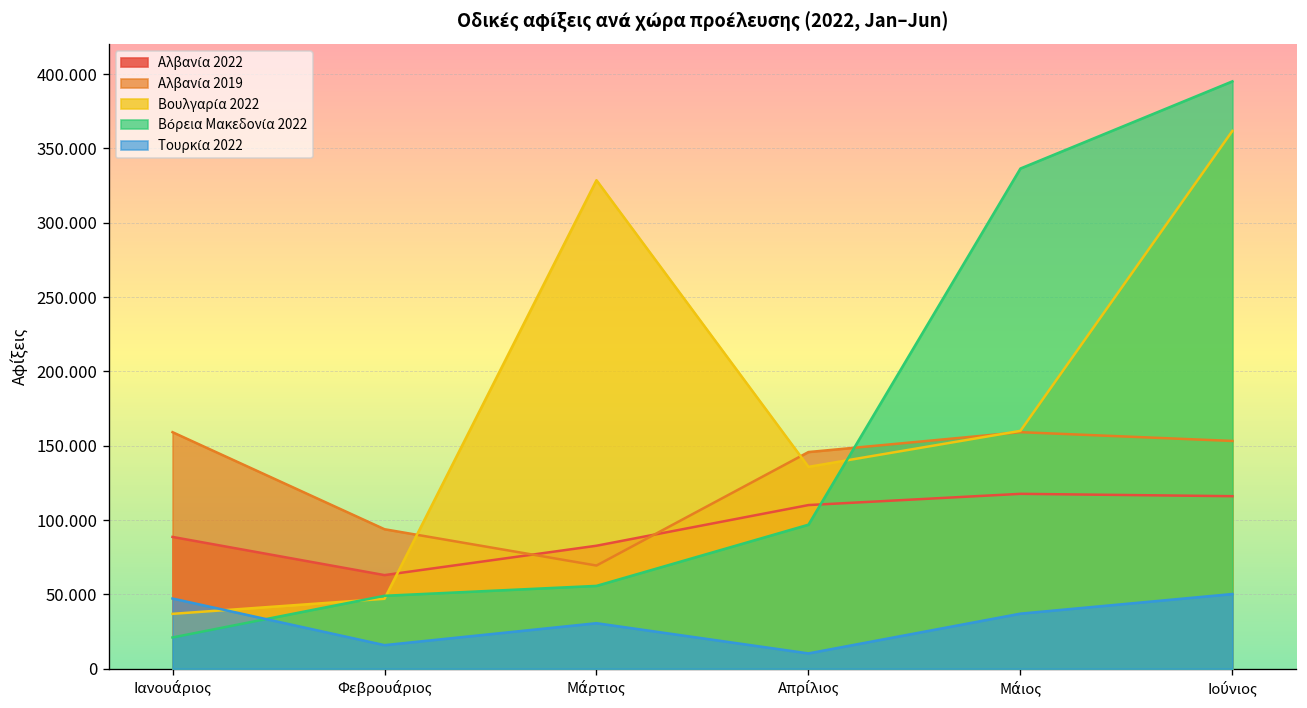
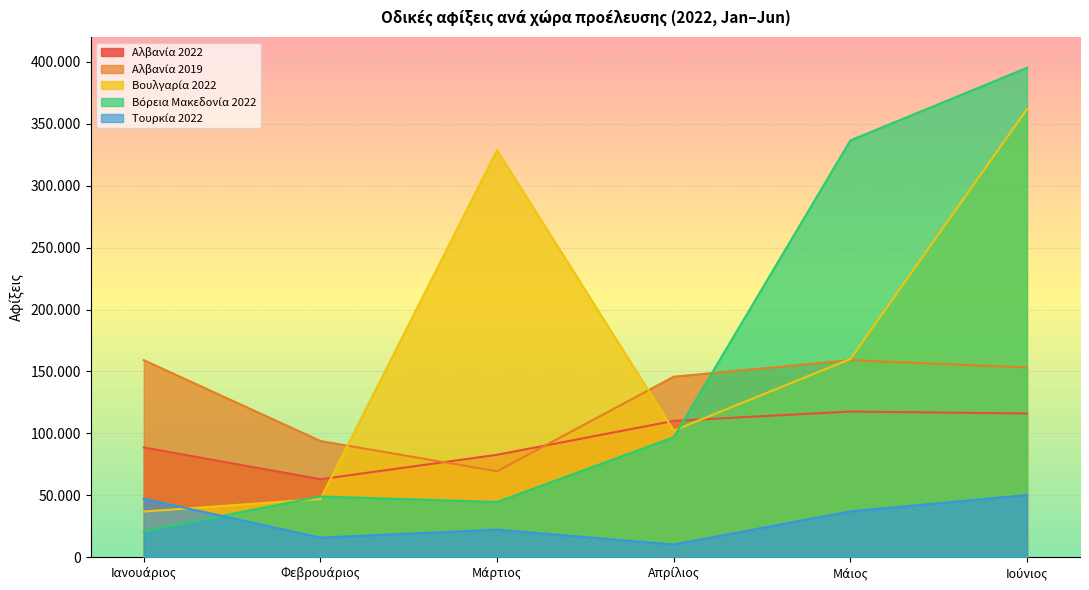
  {
    "Βουλγαρία 2022": {
      "Ιανουάριος": 37,
      "Μάρτιος": 329,
-     "Απρίλιος": 136,
+     "Απρίλιος": 102,
      "Ιούνιος": 362
    },
    "Βόρεια Μακεδονία 2022": {
      "Ιανουάριος": 21,
-     "Μάρτιος": 56,
+     "Μάρτιος": 45,
      "Απρίλιος": 97,
      "Μάιος": 336,
      "Ιούνιος": 395
    },
    "Τουρκία 2022": {
      "Ιανουάριος": 47,
      "Φεβρουάριος": 16,
-     "Μάρτιος": 31,
+     "Μάρτιος": 22,
      "Απρίλιος": 10,
      "Μάιος": 37,
      "Ιούνιος": 50
    }
  }
